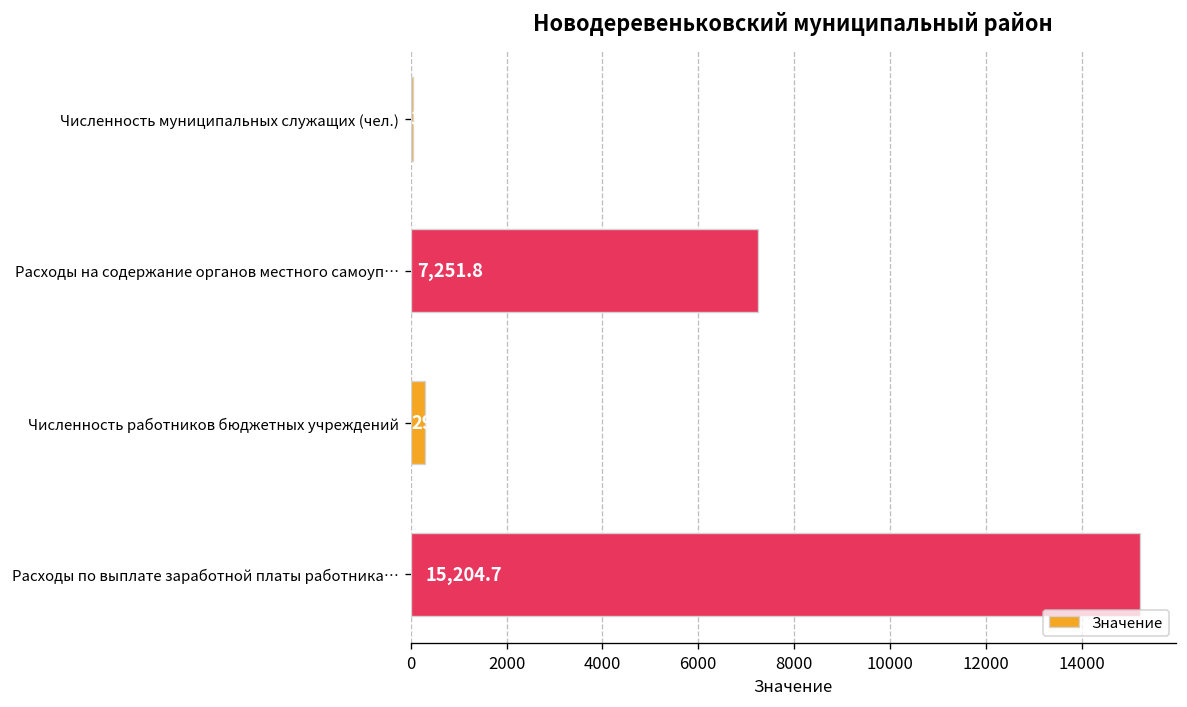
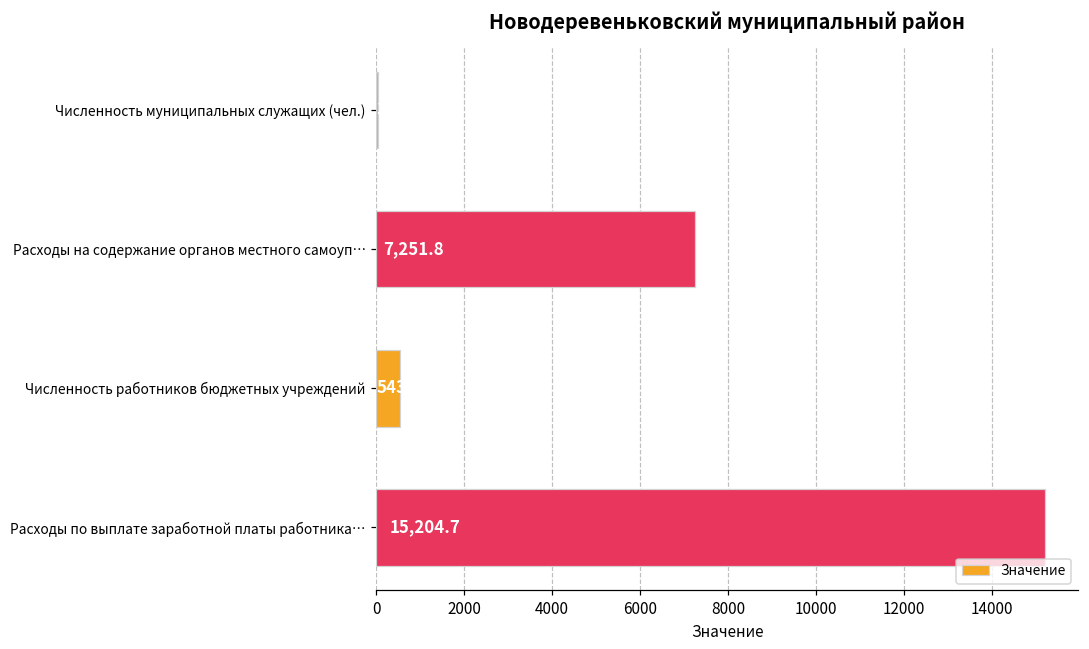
  {
-   "Численность работников бюджетных учреждений": 300
+   "Численность работников бюджетных учреждений": 500
  }
